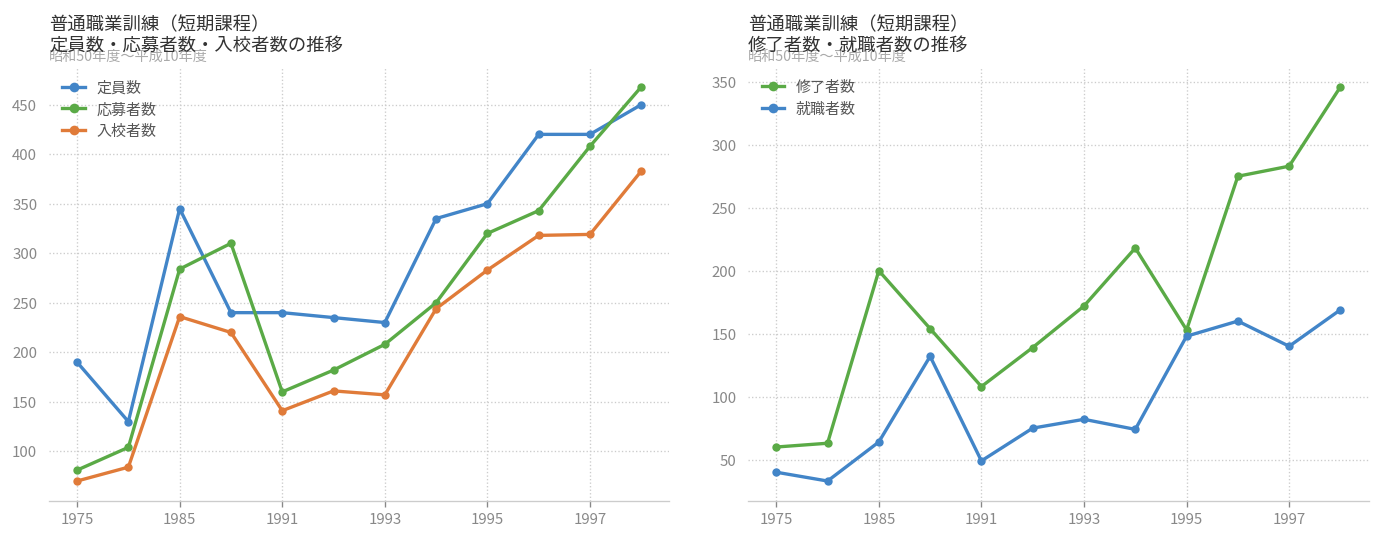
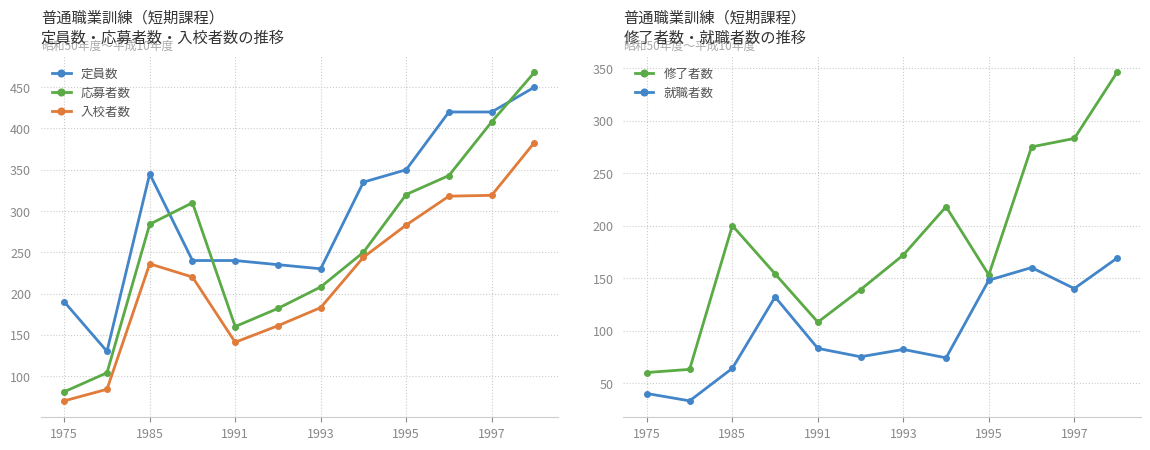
  {
    "普通職業訓練（短期課程） 定員数・応募者数・入校者数の推移": {
      "定員数": {
        "1975": 190,
        "1985": 350,
        "1991": 240,
        "1993": 230,
        "1995": 350,
        "1997": 420
      },
      "応募者数": {
        "1975": 80,
        "1985": 280,
        "1991": 160,
        "1993": 210,
        "1995": 320,
        "1997": 410
      },
      "入校者数": {
        "1975": 70,
        "1985": 240,
        "1991": 140,
-       "1993": 160,
+       "1993": 180,
        "1995": 280,
        "1997": 320
      }
    },
    "普通職業訓練（短期課程） 修了者数・就職者数の推移": {
      "修了者数": {
        "1975": 60,
        "1985": 200,
        "1991": 108,
        "1993": 172,
        "1995": 153,
        "1997": 283
      },
      "就職者数": {
        "1975": 40,
        "1985": 64,
-       "1991": 49,
+       "1991": 83,
        "1993": 82,
        "1995": 148,
        "1997": 140
      }
    }
  }
